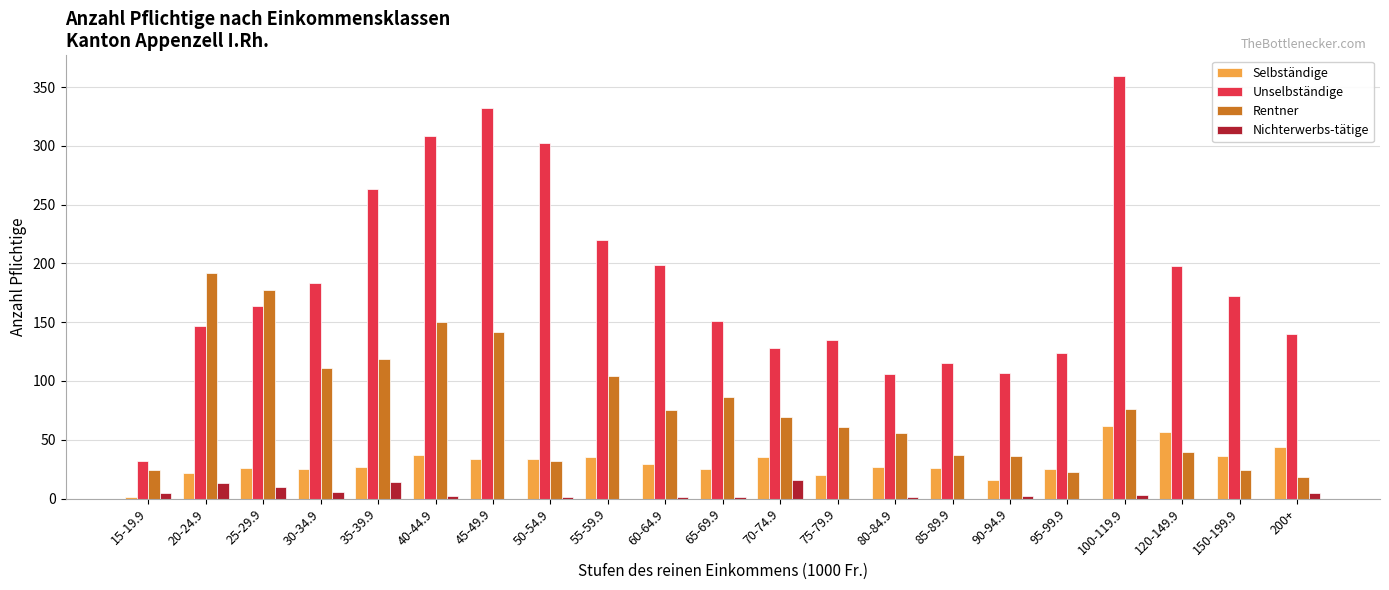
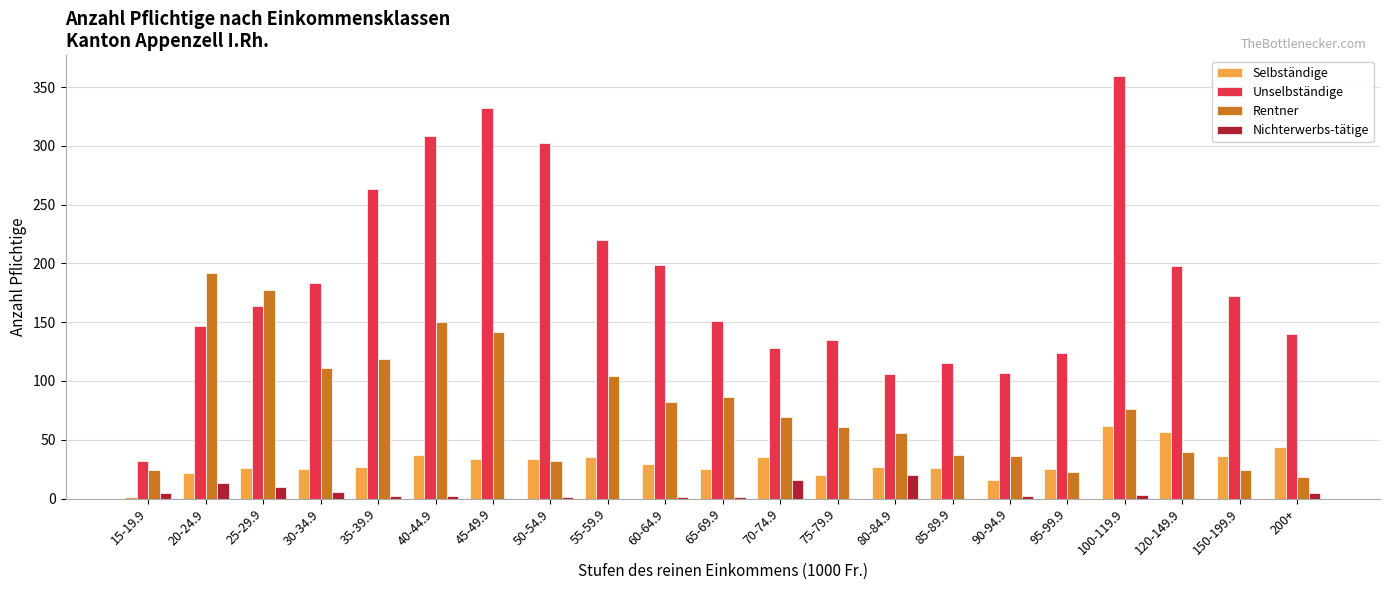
  {
    "Selbständige": {
      "20-24.9": 22,
      "25-29.9": 26,
      "30-34.9": 25,
      "35-39.9": 27,
      "40-44.9": 37,
      "45-49.9": 34,
      "50-54.9": 34,
      "55-59.9": 35,
      "60-64.9": 29,
      "65-69.9": 25,
      "70-74.9": 35,
      "75-79.9": 20,
      "80-84.9": 27,
      "85-89.9": 26,
      "90-94.9": 16,
      "95-99.9": 25,
      "100-119.9": 62,
      "120-149.9": 57,
      "150-199.9": 36,
      "200+": 44
    },
    "Unselbständige": {
      "15-19.9": 32,
      "20-24.9": 147,
      "25-29.9": 164,
      "30-34.9": 183,
      "35-39.9": 263,
      "40-44.9": 308,
      "45-49.9": 332,
      "50-54.9": 302,
      "55-59.9": 220,
      "60-64.9": 199,
      "65-69.9": 151,
      "70-74.9": 128,
      "75-79.9": 135,
      "80-84.9": 106,
      "85-89.9": 115,
      "90-94.9": 107,
      "95-99.9": 124,
      "100-119.9": 359,
      "120-149.9": 198,
      "150-199.9": 172,
      "200+": 140
    },
    "Rentner": {
      "15-19.9": 24,
      "20-24.9": 192,
      "25-29.9": 177,
      "30-34.9": 111,
      "35-39.9": 119,
      "40-44.9": 150,
      "45-49.9": 142,
      "50-54.9": 32,
      "55-59.9": 104,
-     "60-64.9": 75,
+     "60-64.9": 82,
      "65-69.9": 86,
      "70-74.9": 69,
      "75-79.9": 61,
      "80-84.9": 56,
      "85-89.9": 37,
      "90-94.9": 36,
      "95-99.9": 23,
      "100-119.9": 76,
      "120-149.9": 40,
      "150-199.9": 24,
      "200+": 18
    },
    "Nichterwerbs-tätige": {
      "15-19.9": 5,
      "20-24.9": 13,
      "25-29.9": 10,
      "30-34.9": 6,
-     "35-39.9": 14,
+     "35-39.9": 2,
      "45-49.9": 0,
      "55-59.9": 0,
      "70-74.9": 16,
      "75-79.9": 0,
-     "80-84.9": 1,
+     "80-84.9": 20,
      "85-89.9": 0,
      "95-99.9": 0,
      "100-119.9": 3,
      "120-149.9": 0,
      "150-199.9": 0,
      "200+": 5
    }
  }
